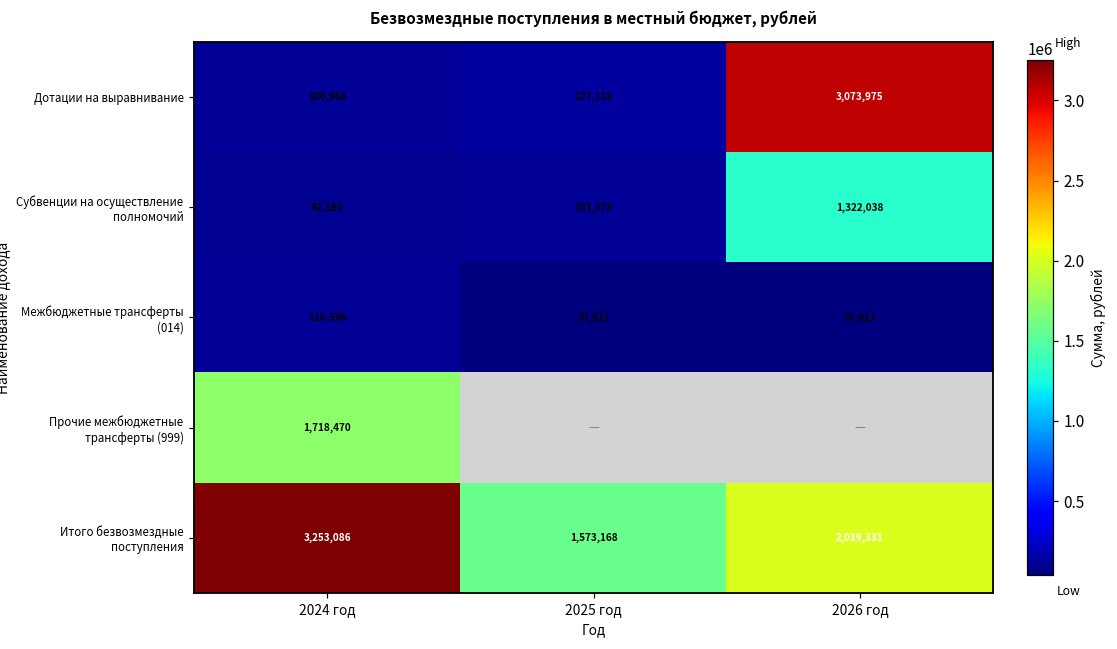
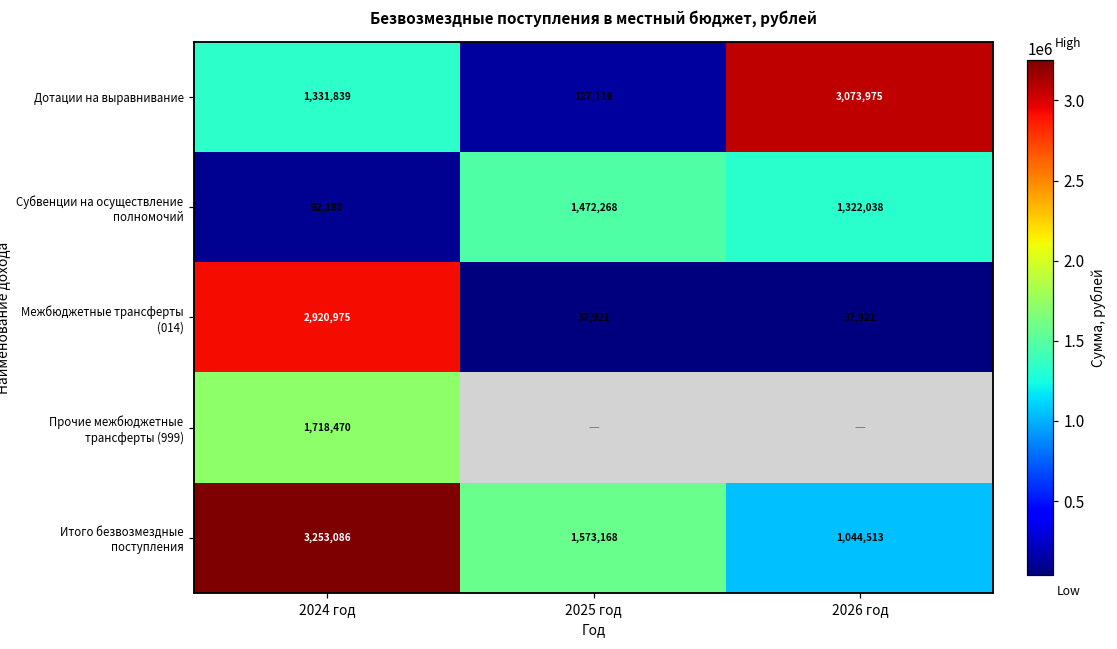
  {
    "Дотации на выравнивание": {
-     "2024 год": "100,966",
+     "2024 год": "1,331,839",
      "2025 год": "127,118",
      "2026 год": "3,073,975"
    },
    "Субвенции на осуществление полномочий": {
      "2024 год": "92,180",
-     "2025 год": "101,675",
+     "2025 год": "1,472,268",
      "2026 год": "1,322,038"
    },
    "Межбюджетные трансферты (014)": {
-     "2024 год": "110,596",
+     "2024 год": "2,920,975",
      "2025 год": "37,921",
      "2026 год": "37,921"
    },
    "Прочие межбюджетные трансферты (999)": {
      "2024 год": "1,718,470"
    },
    "Итого безвозмездные поступления": {
      "2024 год": "3,253,086",
      "2025 год": "1,573,168",
-     "2026 год": "2,019,331"
+     "2026 год": "1,044,513"
    }
  }
